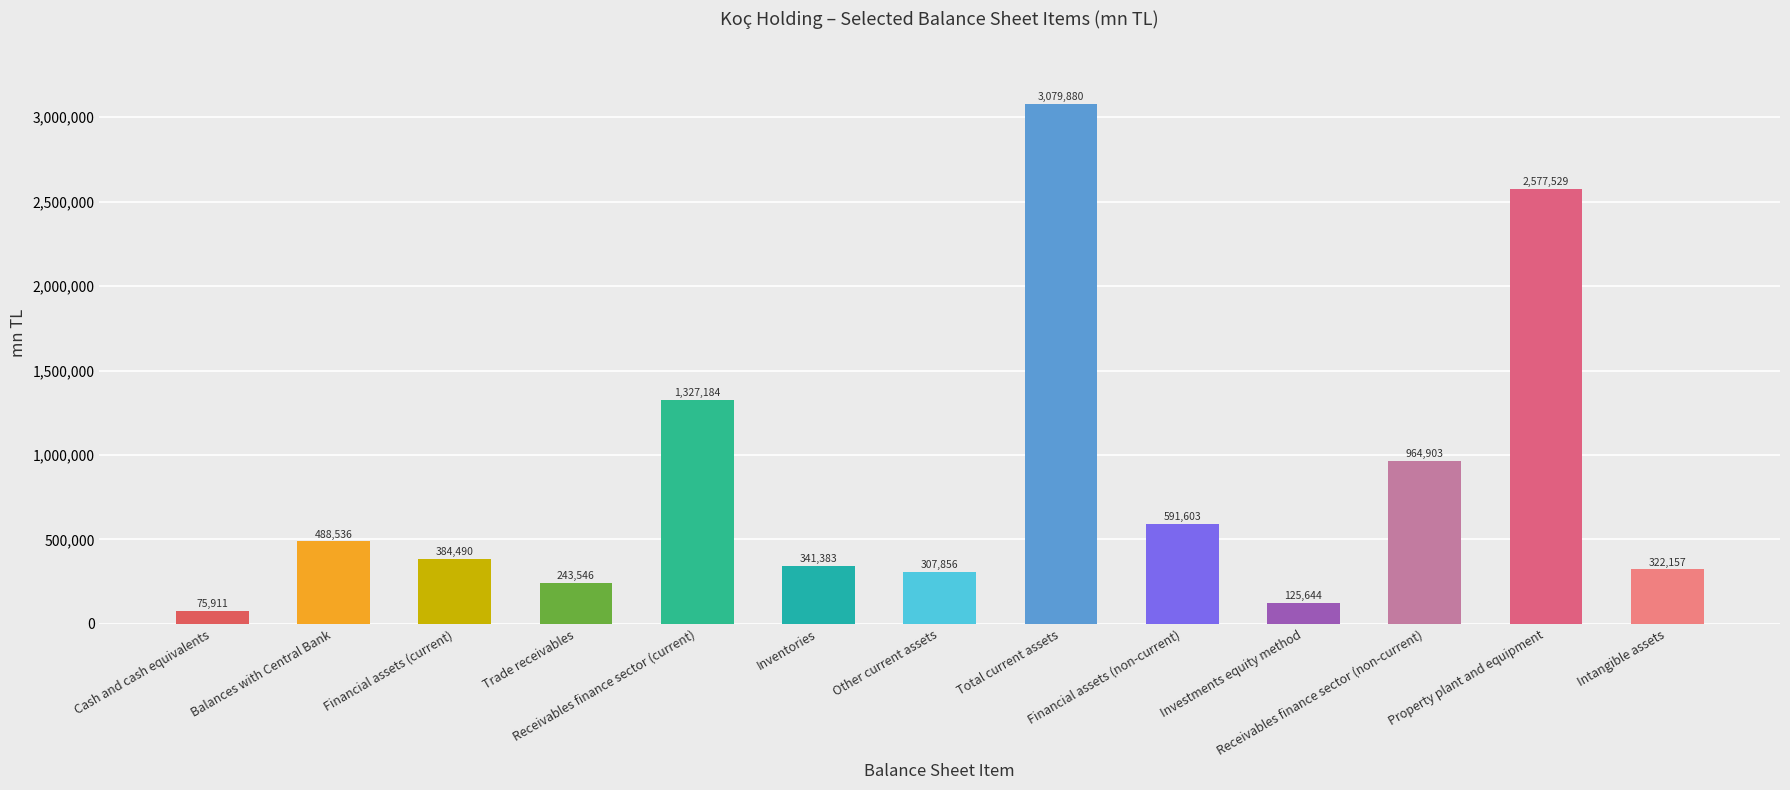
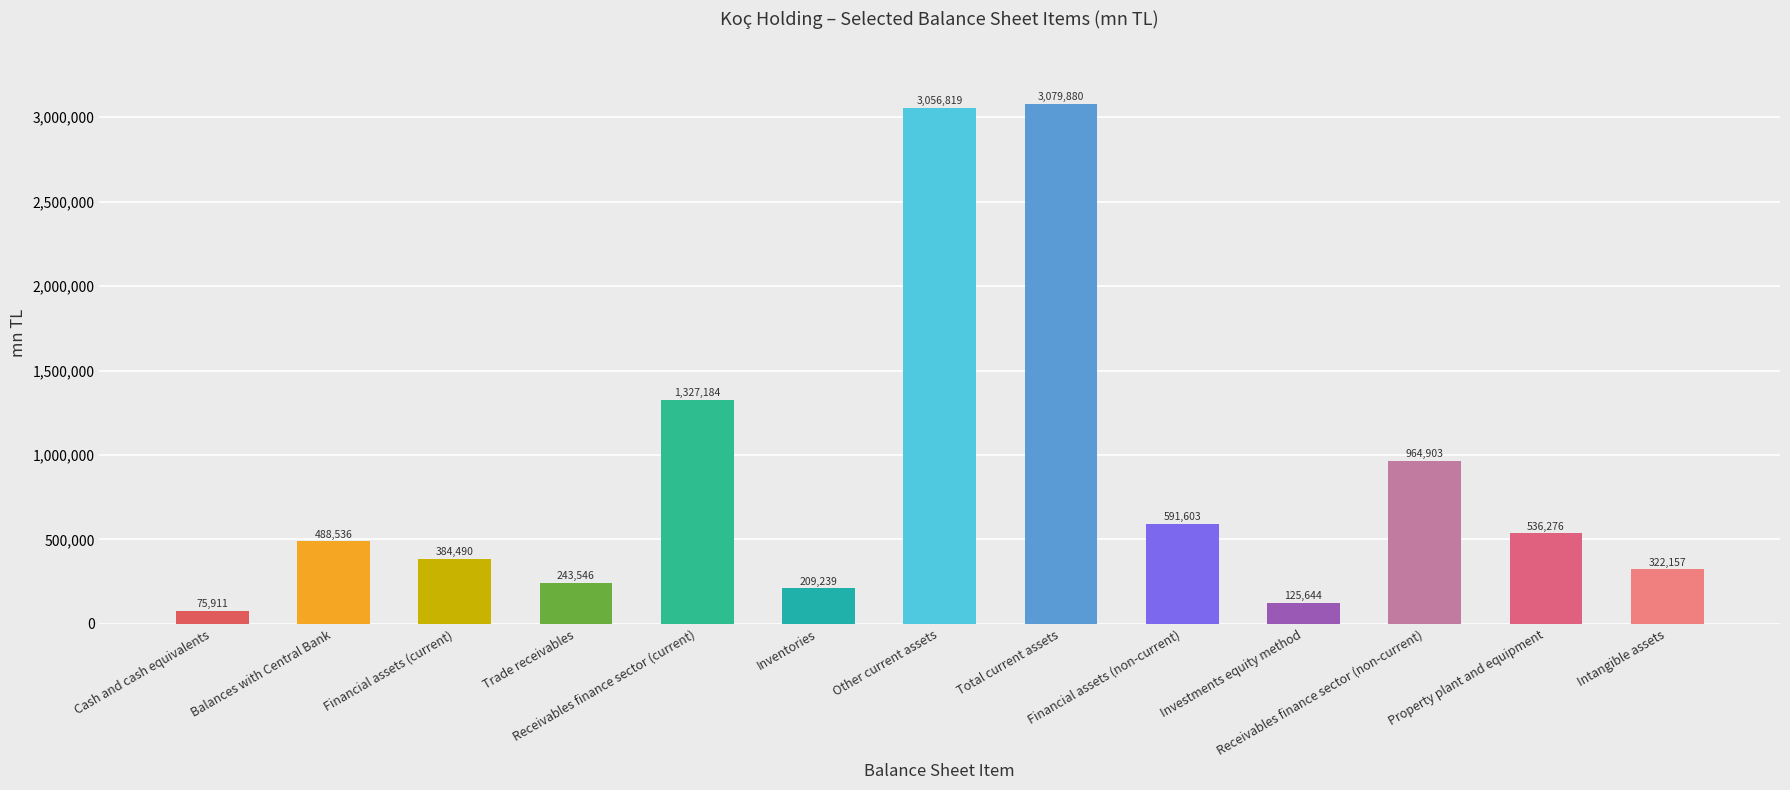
  {
    "Cash and cash equivalents": "75,911",
    "Balances with Central Bank": "488,536",
    "Financial assets (current)": "384,490",
    "Trade receivables": "243,546",
    "Receivables finance sector (current)": "1,327,184",
-   "Inventories": "341,383",
-   "Other current assets": "307,856",
+   "Inventories": "209,239",
+   "Other current assets": "3,056,819",
    "Total current assets": "3,079,880",
    "Financial assets (non-current)": "591,603",
    "Investments equity method": "125,644",
    "Receivables finance sector (non-current)": "964,903",
-   "Property plant and equipment": "2,577,529",
+   "Property plant and equipment": "536,276",
    "Intangible assets": "322,157"
  }
